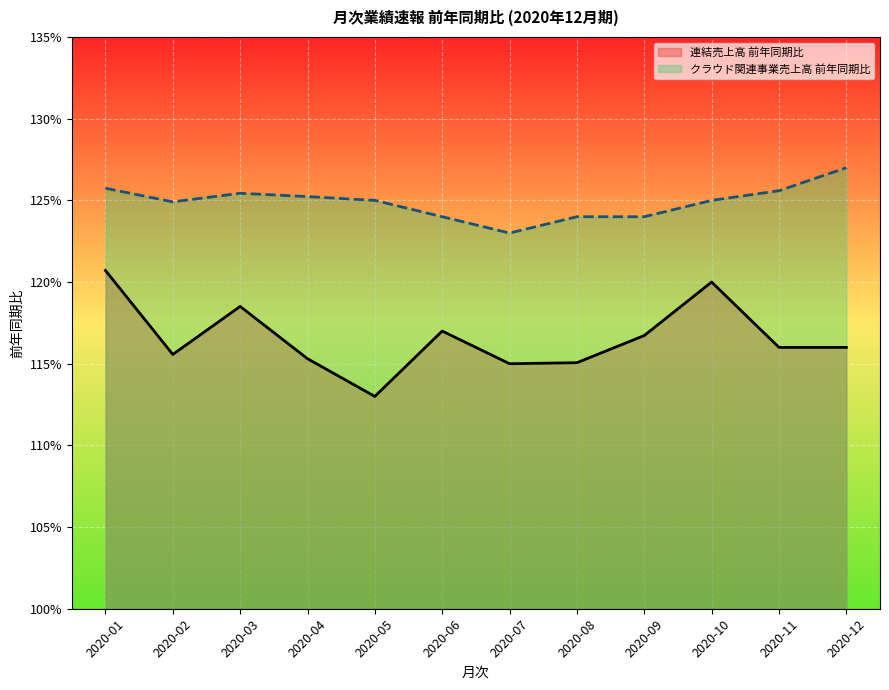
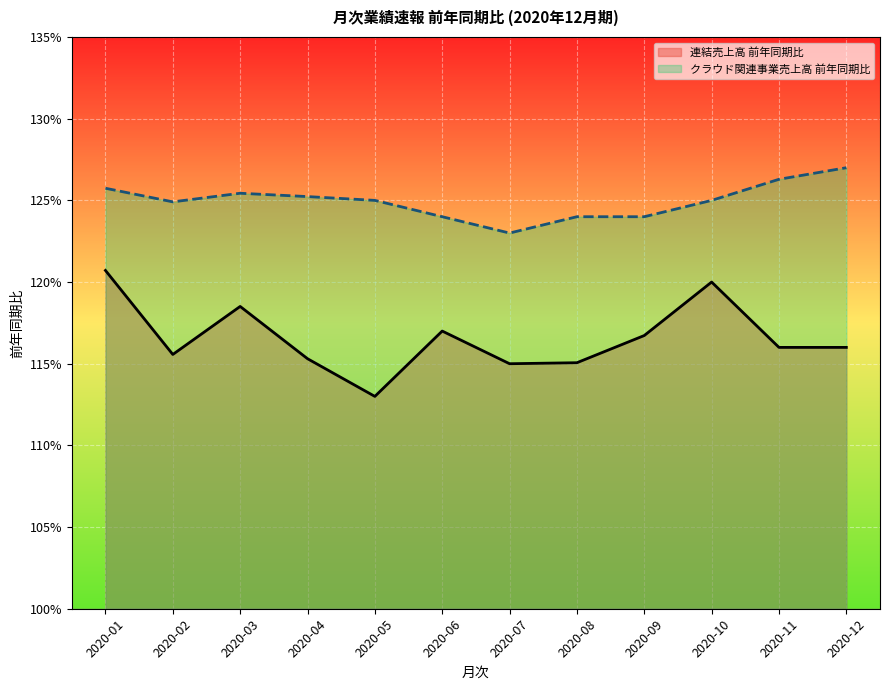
  {
    "連結売上高 前年同期比": {
      "2020-01": "120.7%",
      "2020-02": "115.6%",
      "2020-03": "118.5%",
      "2020-04": "115.3%",
      "2020-05": "113.0%",
      "2020-06": "117.0%",
      "2020-07": "115.0%",
      "2020-08": "115.1%",
      "2020-09": "116.7%",
      "2020-10": "120.0%",
      "2020-11": "116.0%",
      "2020-12": "116.0%"
    },
    "クラウド関連事業売上高 前年同期比": {
      "2020-01": "125.7%",
      "2020-02": "124.9%",
      "2020-03": "125.4%",
      "2020-04": "125.2%",
      "2020-05": "125.0%",
      "2020-06": "124.0%",
      "2020-07": "123.0%",
      "2020-08": "124.0%",
      "2020-09": "124.0%",
      "2020-10": "125.0%",
-     "2020-11": "125.6%",
+     "2020-11": "126.3%",
      "2020-12": "127.0%"
    }
  }
